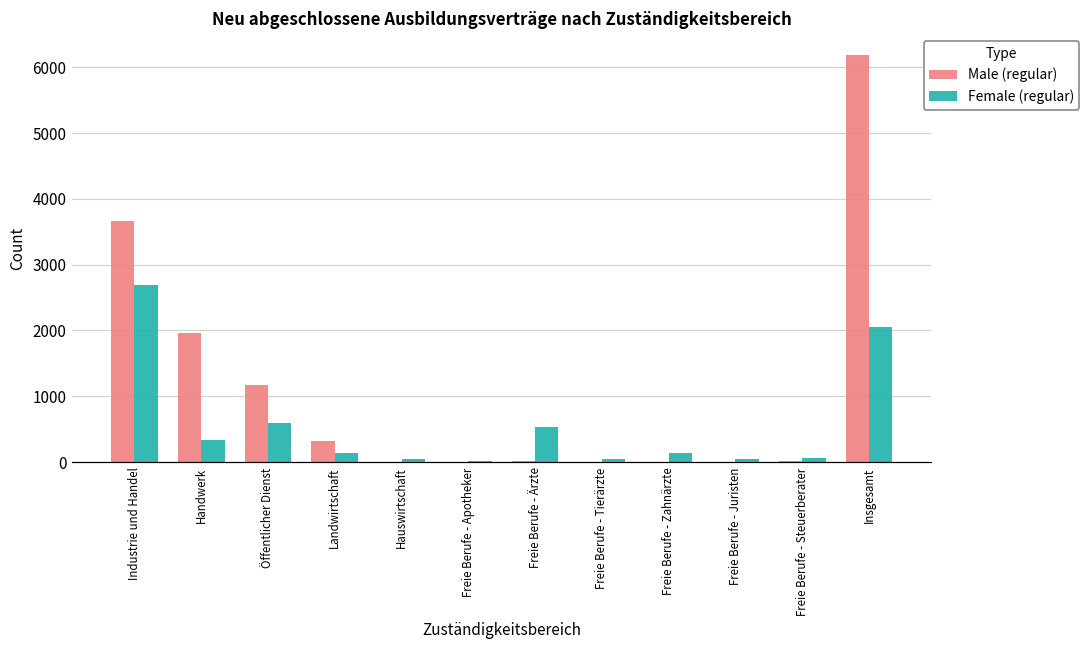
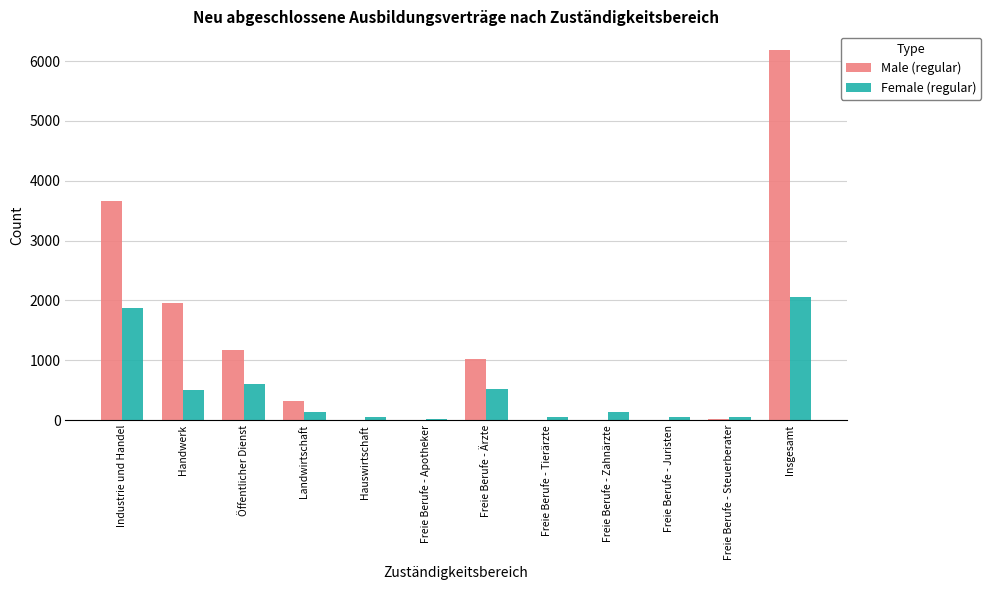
  {
    "Male (regular)": {
      "Industrie und Handel": 3700,
      "Handwerk": 2000,
      "Öffentlicher Dienst": 1200,
      "Landwirtschaft": 300,
-     "Freie Berufe - Ärzte": 0,
+     "Freie Berufe - Ärzte": 1000,
      "Insgesamt": 6200
    },
    "Female (regular)": {
-     "Industrie und Handel": 2700,
-     "Handwerk": 300,
+     "Industrie und Handel": 1900,
+     "Handwerk": 500,
      "Öffentlicher Dienst": 600,
      "Landwirtschaft": 100,
      "Hauswirtschaft": 0,
      "Freie Berufe - Ärzte": 500,
      "Freie Berufe - Tierärzte": 100,
      "Freie Berufe - Zahnärzte": 100,
      "Freie Berufe - Juristen": 0,
      "Freie Berufe - Steuerberater": 100,
      "Insgesamt": 2100
    }
  }
